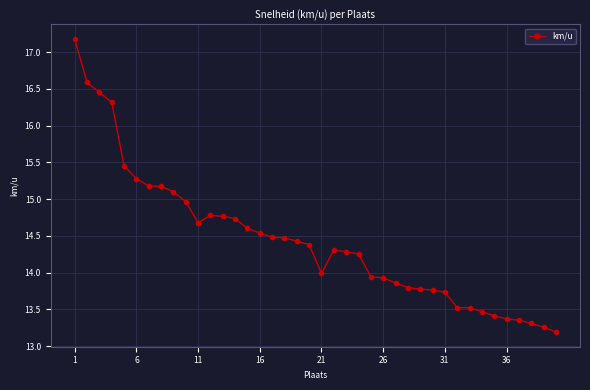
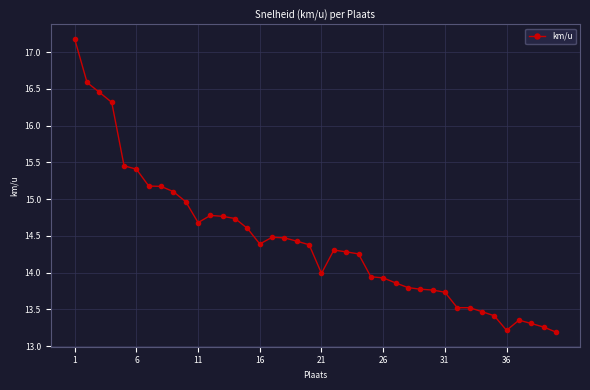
  {
    "1": 17.2,
-   "6": 15.3,
+   "6": 15.4,
    "11": 14.7,
-   "16": 14.5,
+   "16": 14.4,
    "21": 14.0,
    "26": 13.9,
    "31": 13.7,
-   "36": 13.4
+   "36": 13.2
  }
